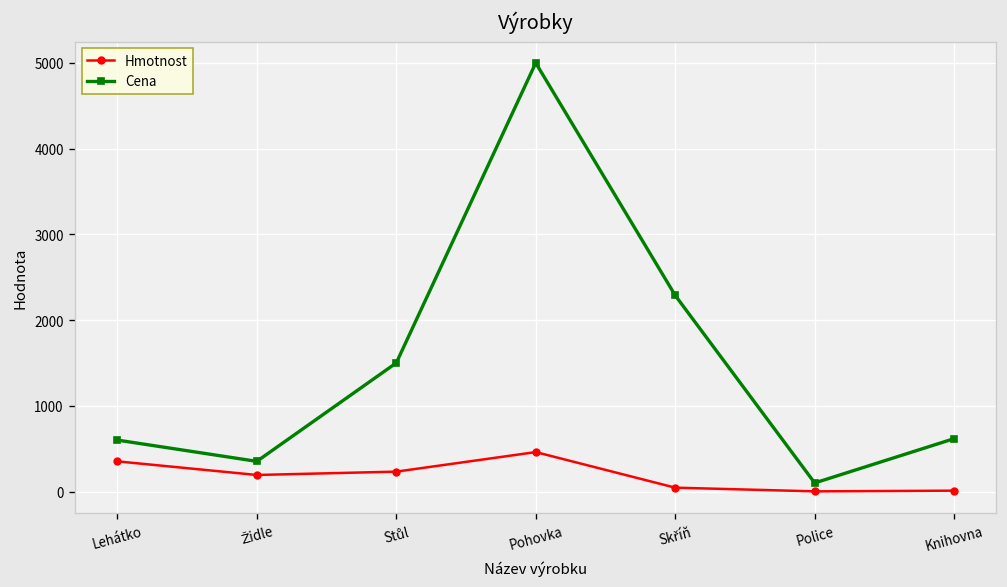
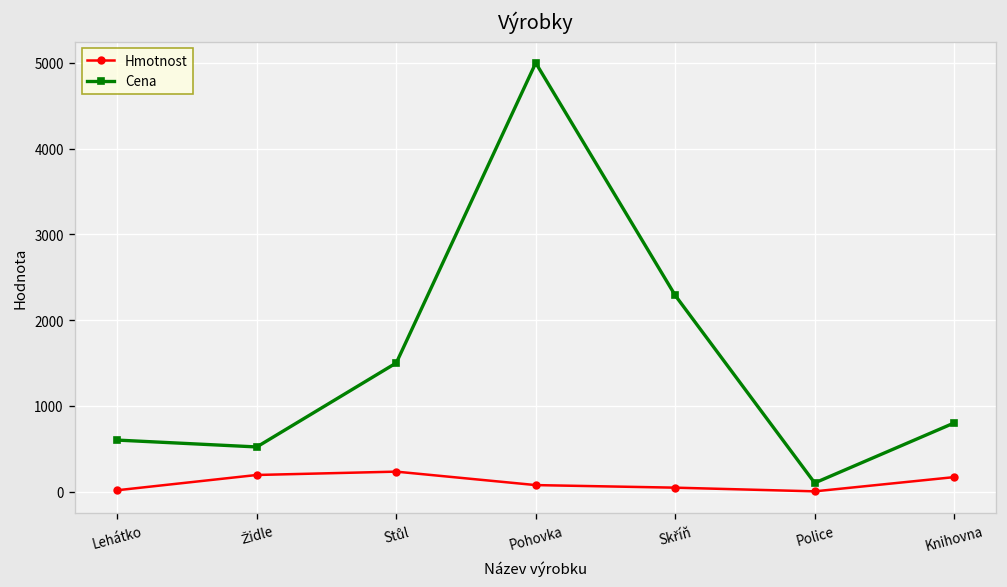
  {
    "Hmotnost": {
-     "Lehátko": 400,
+     "Lehátko": 0,
      "Židle": 200,
      "Stůl": 200,
-     "Pohovka": 500,
+     "Pohovka": 100,
      "Skříň": 0,
      "Police": 0,
-     "Knihovna": 0
+     "Knihovna": 200
    },
    "Cena": {
      "Lehátko": 600,
-     "Židle": 400,
+     "Židle": 500,
      "Stůl": 1500,
      "Pohovka": 5000,
      "Skříň": 2300,
      "Police": 100,
-     "Knihovna": 600
+     "Knihovna": 800
    }
  }
